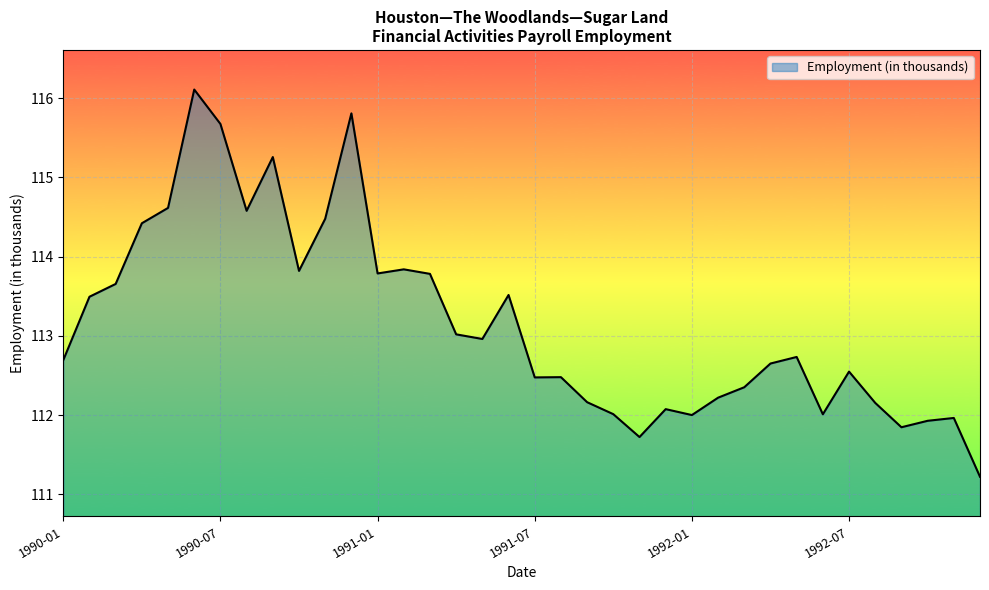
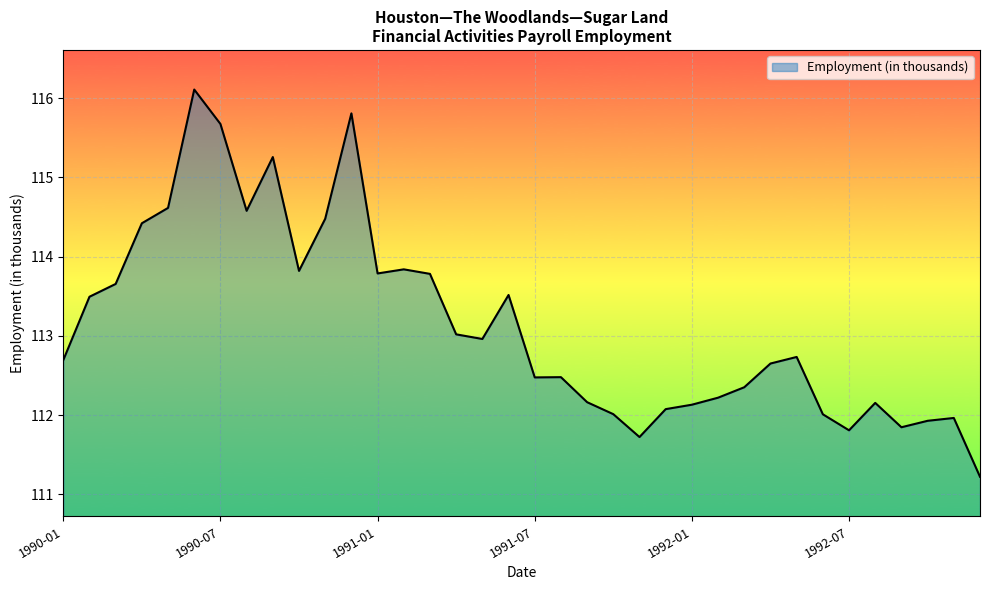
  {
    "1990-01": 112.7,
    "1990-07": 115.7,
    "1991-01": 113.8,
    "1991-07": 112.5,
-   "1992-01": 112.0,
-   "1992-07": 112.5
+   "1992-01": 112.1,
+   "1992-07": 111.8
  }
